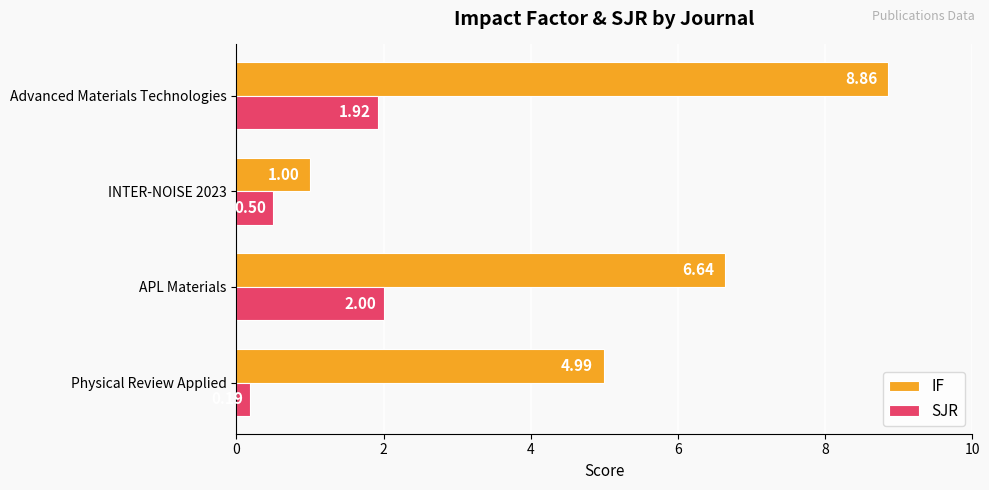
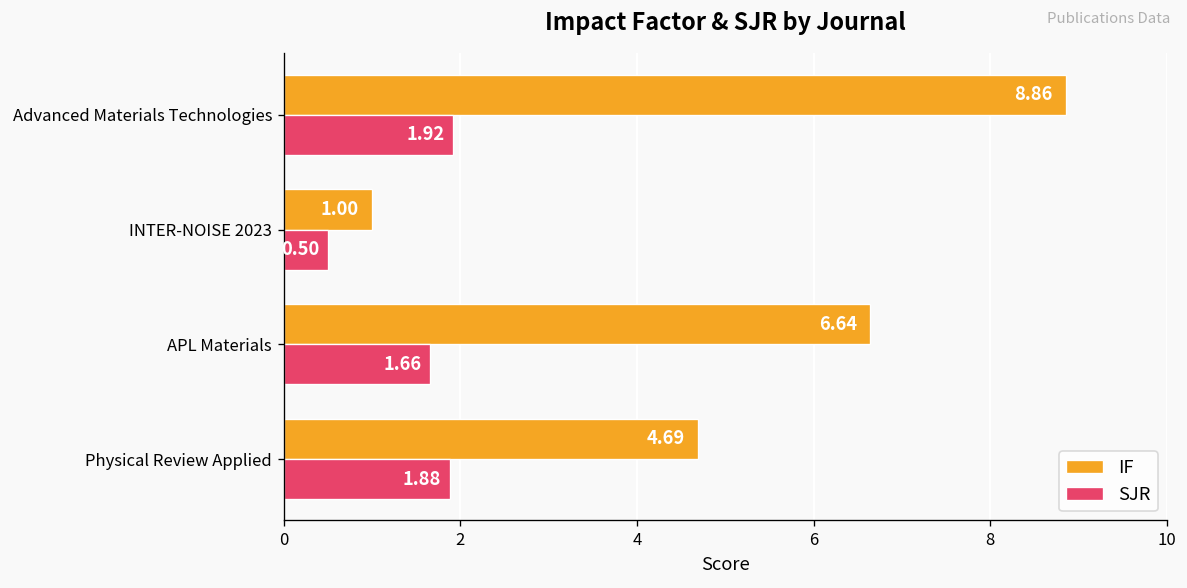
  {
    "IF": {
      "Advanced Materials Technologies": 8.86,
      "INTER-NOISE 2023": 1.00,
      "APL Materials": 6.64,
-     "Physical Review Applied": 4.99
+     "Physical Review Applied": 4.69
    },
    "SJR": {
      "Advanced Materials Technologies": 1.92,
      "INTER-NOISE 2023": 0.50,
-     "APL Materials": 2.00,
-     "Physical Review Applied": 0.2
+     "APL Materials": 1.66,
+     "Physical Review Applied": 1.9
    }
  }
